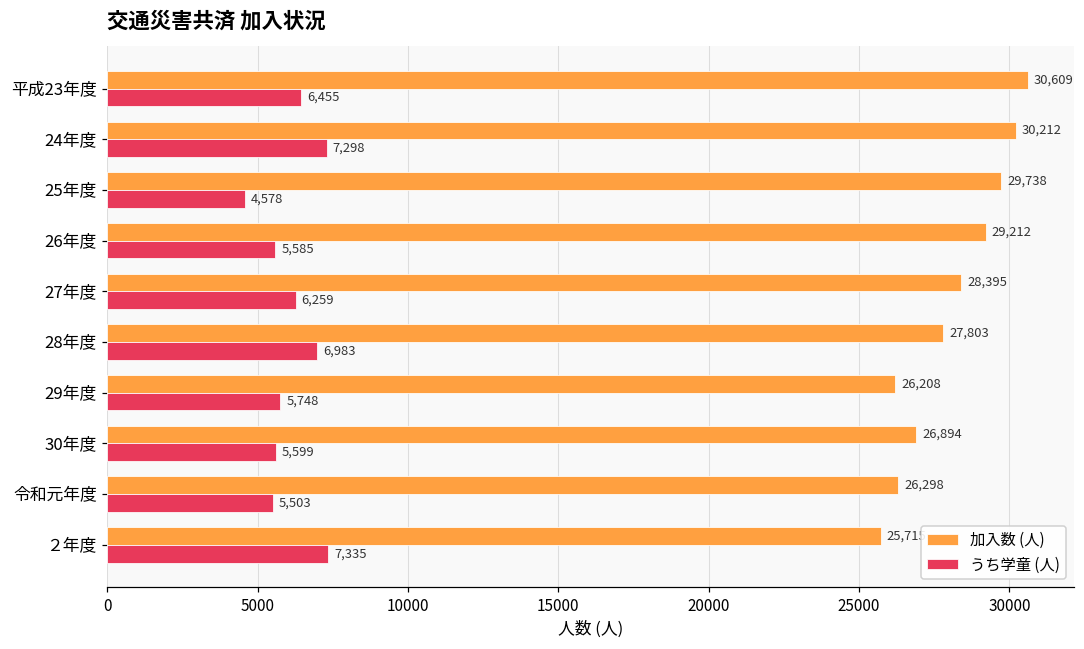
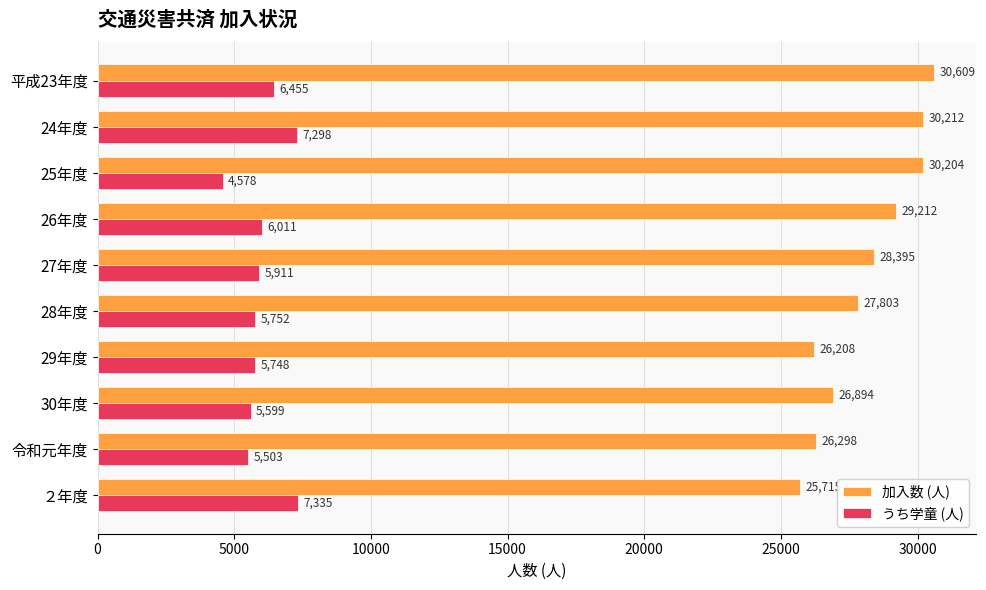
  {
    "加入数 (人)": {
      "平成23年度": "30,609",
      "24年度": "30,212",
-     "25年度": "29,738",
+     "25年度": "30,204",
      "26年度": "29,212",
      "27年度": "28,395",
      "28年度": "27,803",
      "29年度": "26,208",
      "30年度": "26,894",
      "令和元年度": "26,298"
    },
    "うち学童 (人)": {
      "平成23年度": "6,455",
      "24年度": "7,298",
      "25年度": "4,578",
-     "26年度": "5,585",
-     "27年度": "6,259",
-     "28年度": "6,983",
+     "26年度": "6,011",
+     "27年度": "5,911",
+     "28年度": "5,752",
      "29年度": "5,748",
      "30年度": "5,599",
      "令和元年度": "5,503",
      "２年度": "7,335"
    }
  }
